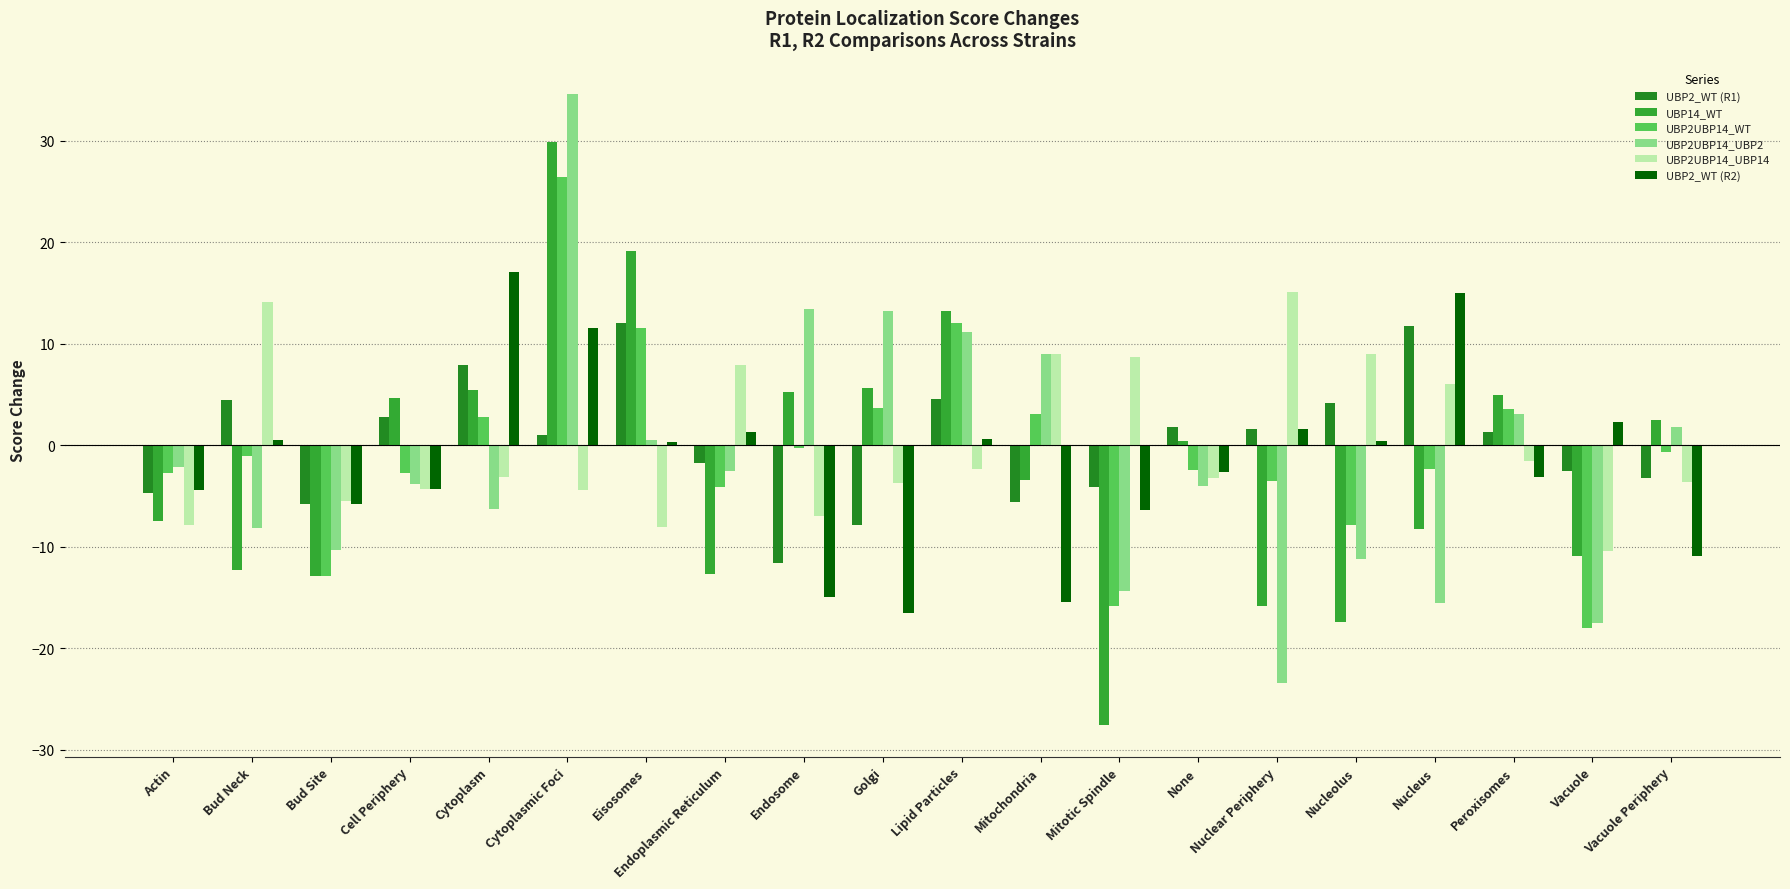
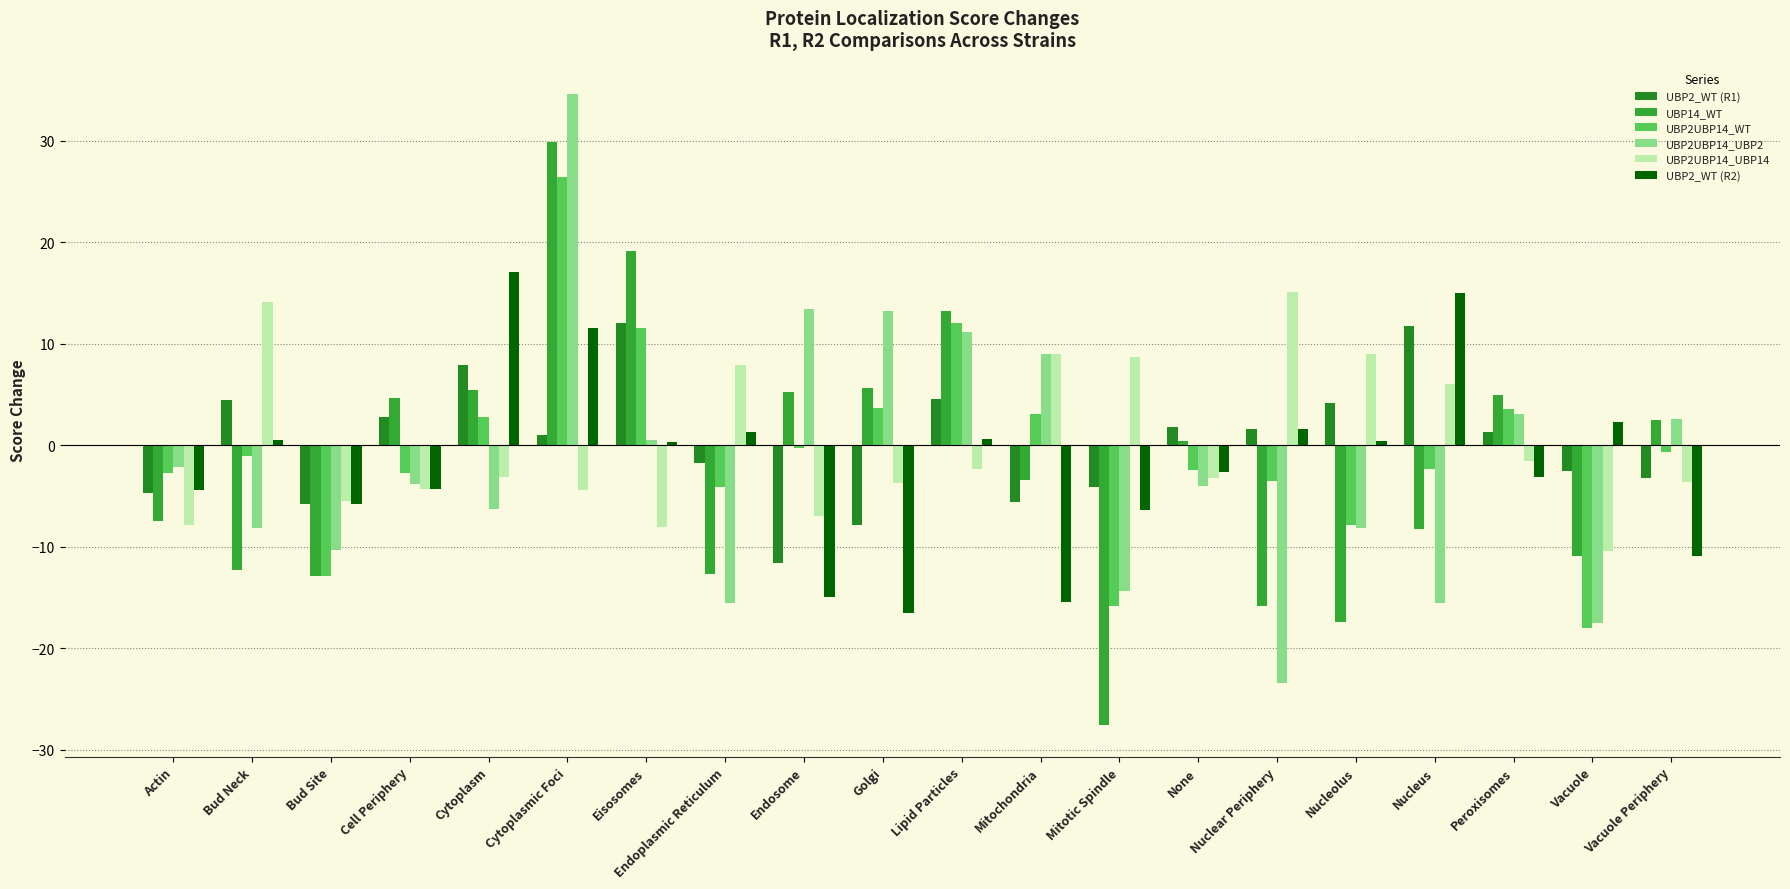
  {
    "UBP2UBP14_UBP2": {
      "Actin": -2.2,
      "Bud Neck": -8.2,
      "Bud Site": -10.4,
      "Cell Periphery": -3.9,
      "Cytoplasm": -6.3,
      "Cytoplasmic Foci": 34.6,
      "Eisosomes": 0.6,
-     "Endoplasmic Reticulum": -2.6,
+     "Endoplasmic Reticulum": -15.6,
      "Endosome": 13.4,
      "Golgi": 13.2,
      "Lipid Particles": 11.2,
      "Mitochondria": 9.0,
      "Mitotic Spindle": -14.4,
      "None": -4.0,
      "Nuclear Periphery": -23.5,
-     "Nucleolus": -11.2,
+     "Nucleolus": -8.2,
      "Nucleus": -15.5,
      "Peroxisomes": 3.0,
      "Vacuole": -17.5,
-     "Vacuole Periphery": 1.8
+     "Vacuole Periphery": 2.6
    },
    "UBP2UBP14_UBP14": {
      "Actin": -7.8,
      "Bud Neck": 14.2,
      "Bud Site": -5.5,
      "Cell Periphery": -4.3,
      "Cytoplasm": -3.1,
      "Cytoplasmic Foci": -4.4,
      "Eisosomes": -8.1,
      "Endoplasmic Reticulum": 7.9,
      "Endosome": -7.0,
      "Golgi": -3.7,
      "Lipid Particles": -2.3,
      "Mitochondria": 9.0,
      "Mitotic Spindle": 8.7,
      "None": -3.2,
      "Nuclear Periphery": 15.2,
      "Nucleolus": 9.0,
      "Nucleus": 6.1,
      "Peroxisomes": -1.6,
      "Vacuole": -10.4,
      "Vacuole Periphery": -3.7
    },
    "UBP2_WT (R2)": {
      "Actin": -4.4,
      "Bud Neck": 0.6,
      "Bud Site": -5.8,
      "Cell Periphery": -4.3,
      "Cytoplasm": 17.1,
      "Cytoplasmic Foci": 11.6,
      "Eisosomes": 0.3,
      "Endoplasmic Reticulum": 1.3,
      "Endosome": -15.0,
      "Golgi": -16.6,
      "Lipid Particles": 0.6,
      "Mitochondria": -15.5,
      "Mitotic Spindle": -6.4,
      "None": -2.6,
      "Nuclear Periphery": 1.6,
      "Nucleolus": 0.4,
      "Nucleus": 15.0,
      "Peroxisomes": -3.1,
      "Vacuole": 2.3,
      "Vacuole Periphery": -10.9
    }
  }
